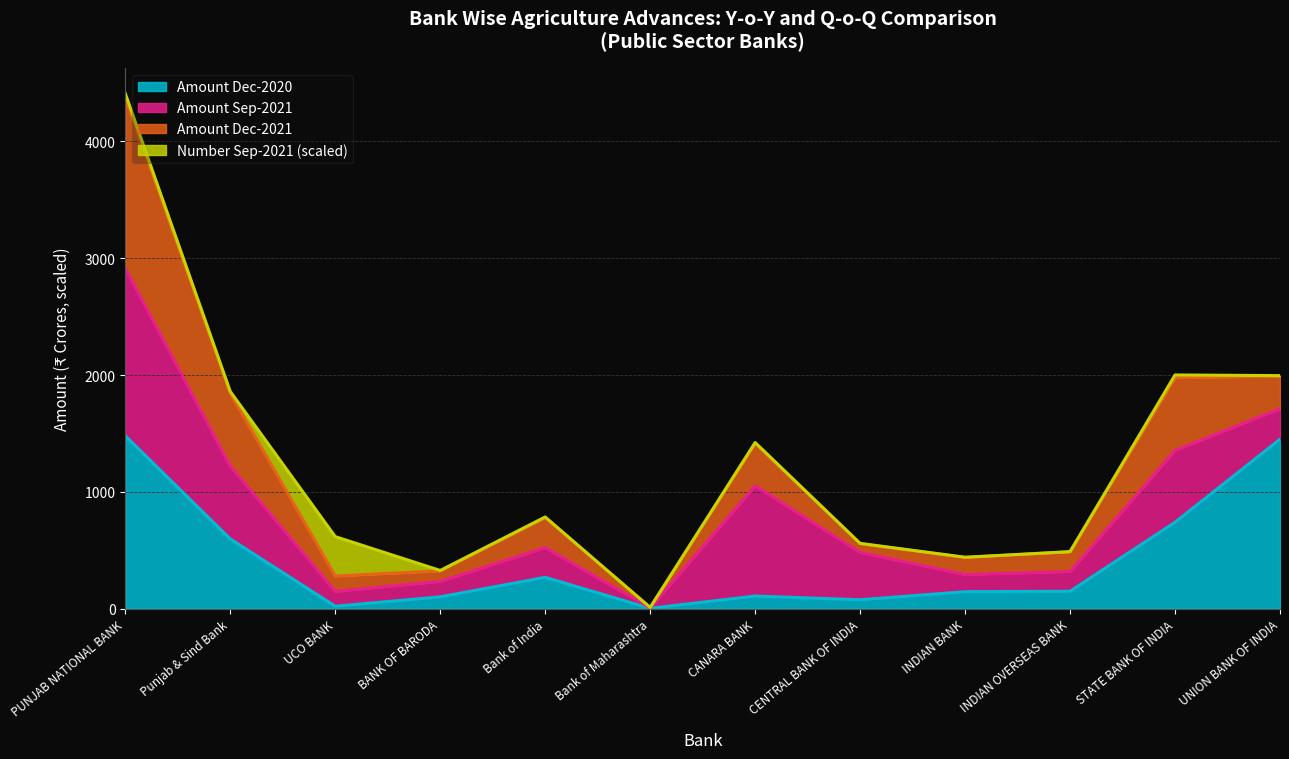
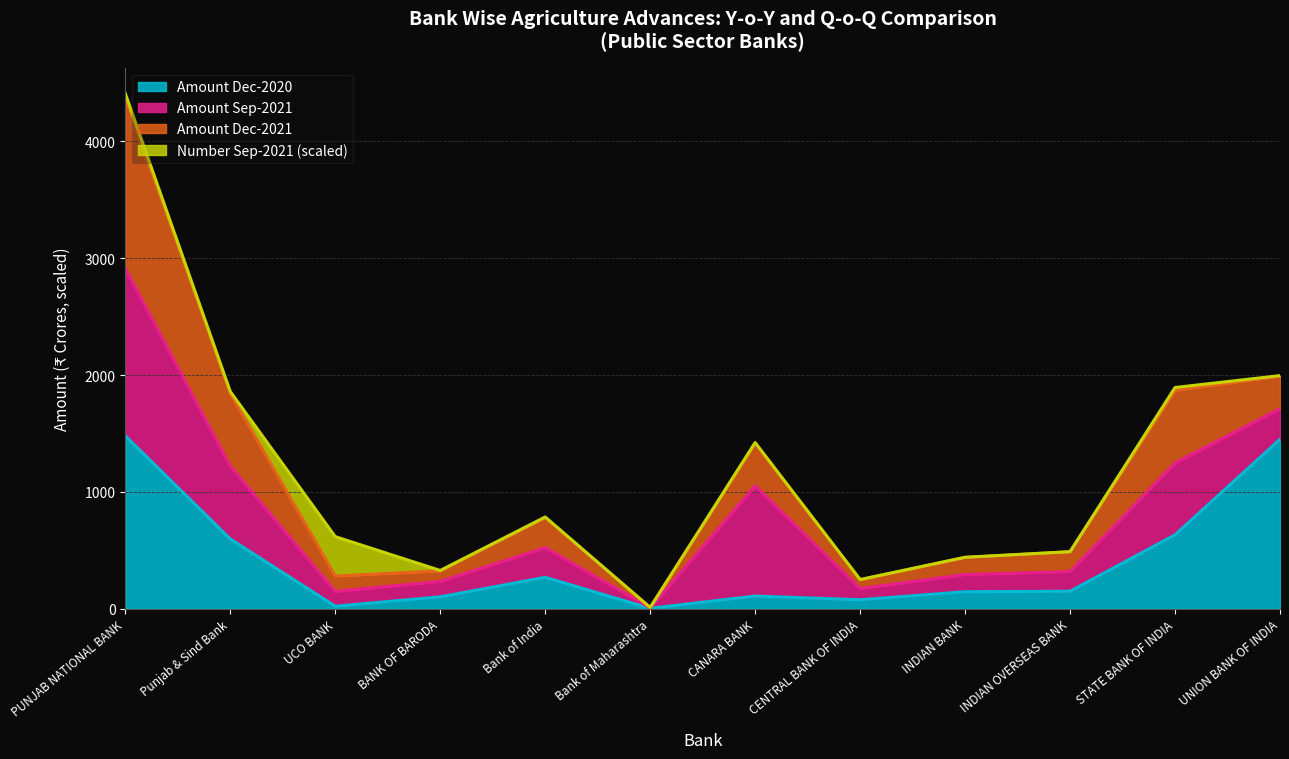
  {
    "Amount Dec-2020": {
      "PUNJAB NATIONAL BANK": 1480,
      "Punjab & Sind Bank": 600,
      "UCO BANK": 20,
      "BANK OF BARODA": 100,
      "Bank of India": 270,
      "CANARA BANK": 110,
      "CENTRAL BANK OF INDIA": 80,
      "INDIAN BANK": 150,
      "INDIAN OVERSEAS BANK": 150,
-     "STATE BANK OF INDIA": 740,
+     "STATE BANK OF INDIA": 630,
      "UNION BANK OF INDIA": 1450
    },
    "Amount Sep-2021": {
      "PUNJAB NATIONAL BANK": 1430,
      "Punjab & Sind Bank": 620,
      "UCO BANK": 130,
      "BANK OF BARODA": 130,
      "Bank of India": 250,
      "CANARA BANK": 940,
-     "CENTRAL BANK OF INDIA": 410,
+     "CENTRAL BANK OF INDIA": 100,
      "INDIAN BANK": 150,
      "INDIAN OVERSEAS BANK": 170,
      "STATE BANK OF INDIA": 620,
      "UNION BANK OF INDIA": 260
    },
    "Amount Dec-2021": {
      "PUNJAB NATIONAL BANK": 1460,
      "UCO BANK": 130,
      "STATE BANK OF INDIA": 620
    },
    "Number Sep-2021 (scaled)": {
      "PUNJAB NATIONAL BANK": 30,
      "UCO BANK": 340,
      "STATE BANK OF INDIA": 20
    }
  }
